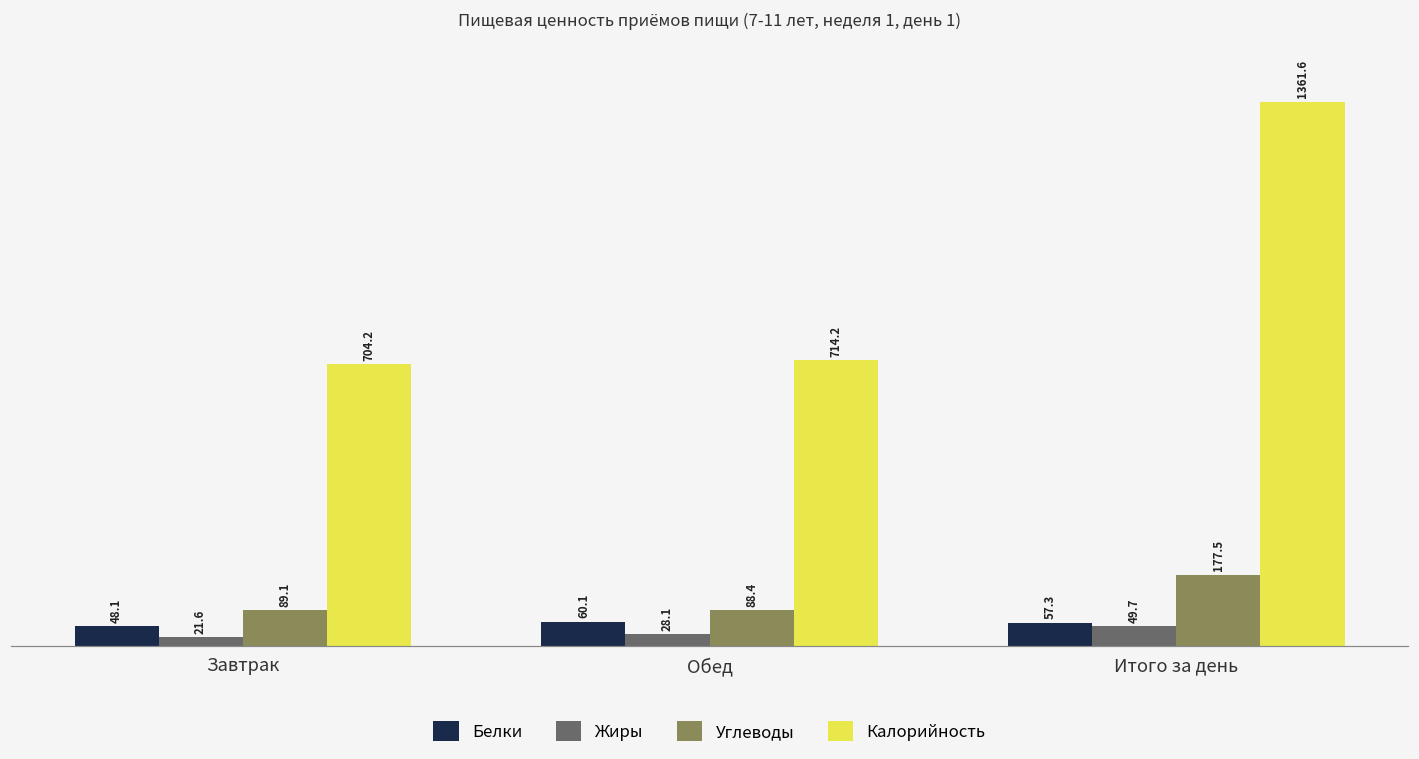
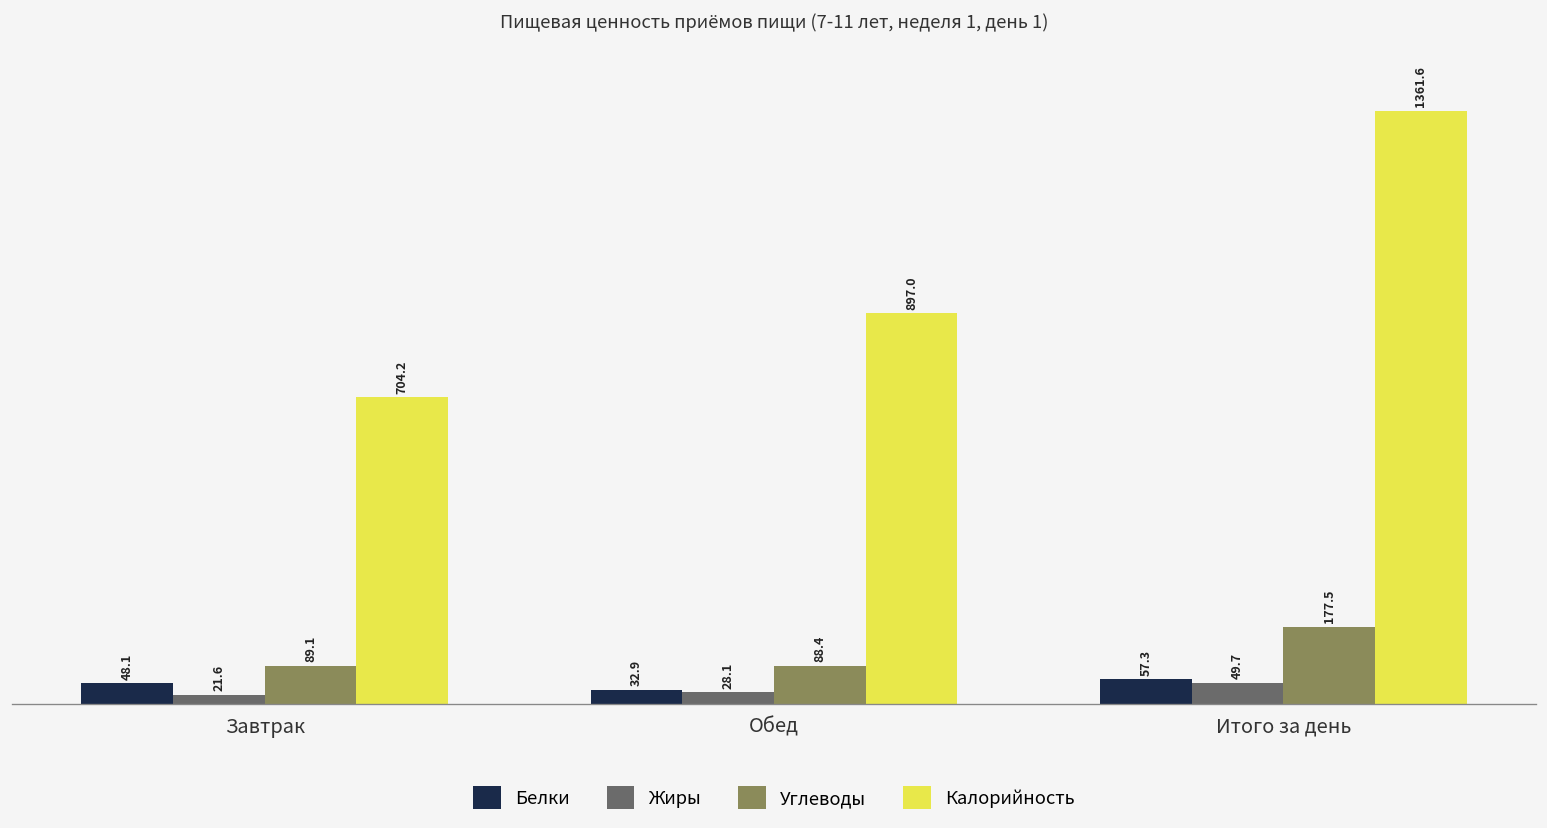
  {
    "Белки": {
      "Завтрак": 48.1,
-     "Обед": 60.1,
+     "Обед": 32.9,
      "Итого за день": 57.3
    },
    "Калорийность": {
      "Завтрак": 704.2,
-     "Обед": 714.2,
+     "Обед": 897.0,
      "Итого за день": 1361.6
    }
  }
